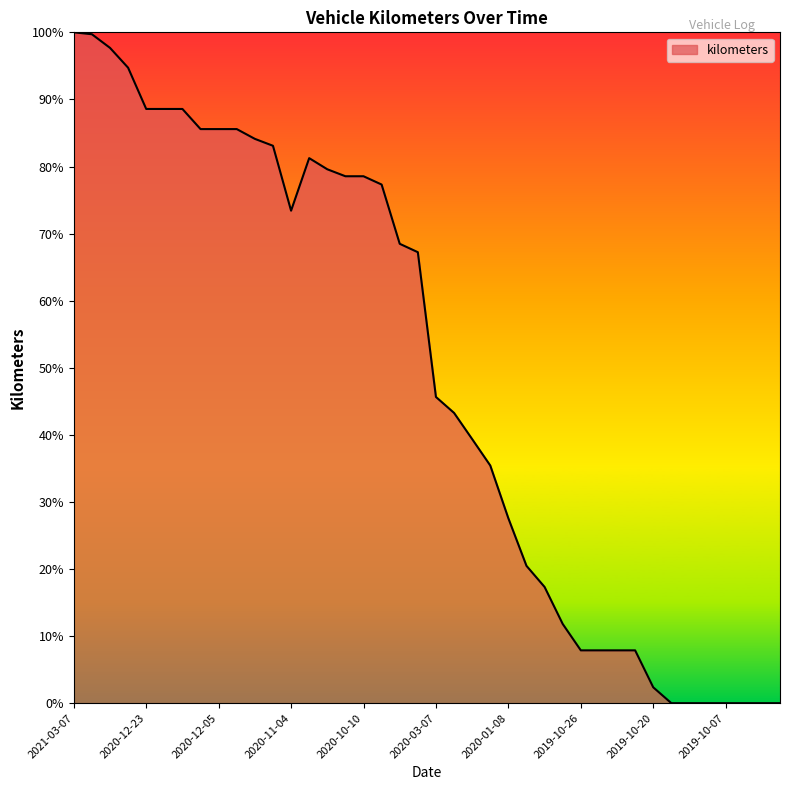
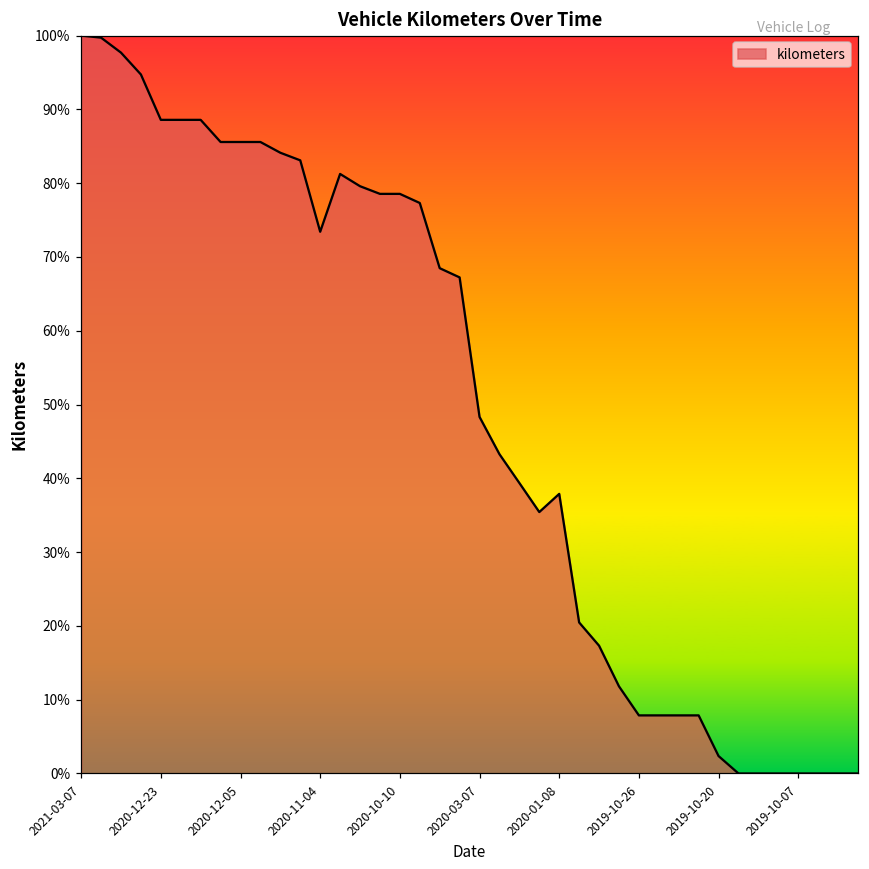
  {
    "2021-03-07": "100%",
    "2020-11-04": "73%",
-   "2020-03-07": "46%",
-   "2020-01-08": "28%",
+   "2020-03-07": "48%",
+   "2020-01-08": "38%",
    "2019-10-20": "2%"
  }
